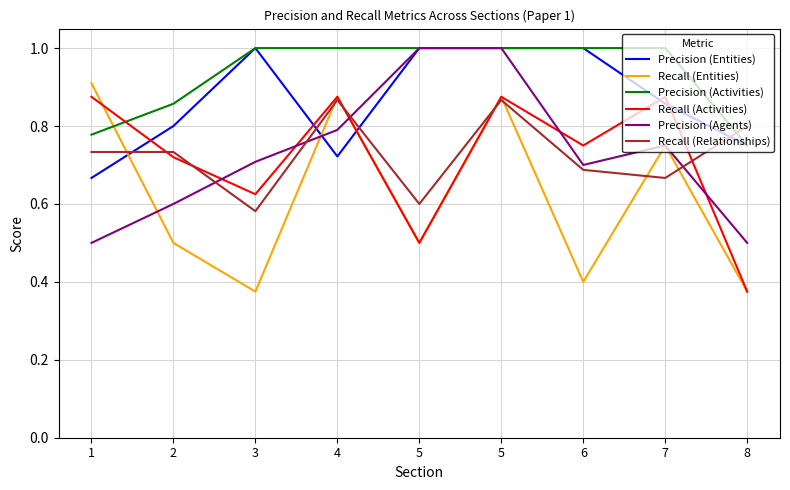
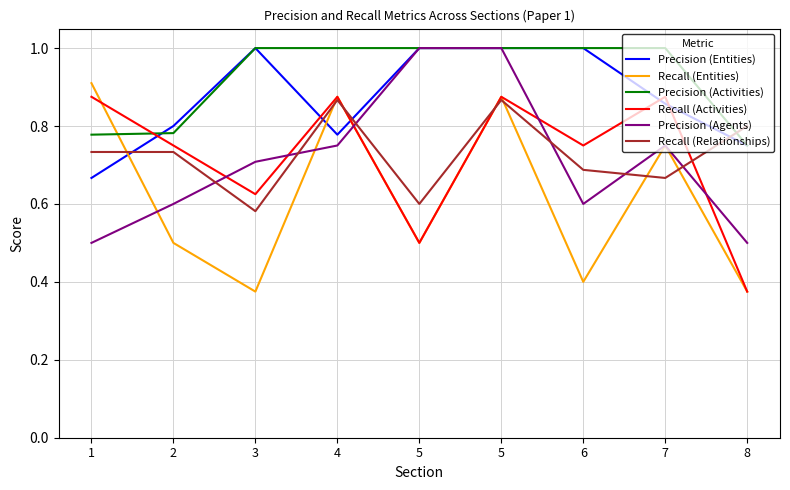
  {
    "Precision (Entities)": {
      "1": 0.67,
      "2": 0.80,
-     "4": 0.72
+     "4": 0.78
    },
    "Recall (Entities)": {
      "1": 0.91,
      "2": 0.50,
      "3": 0.38,
      "6": 0.40
    },
    "Precision (Activities)": {
      "1": 0.78,
-     "2": 0.86,
+     "2": 0.78,
      "4": 1.00
    },
    "Recall (Activities)": {
      "1": 0.88,
-     "2": 0.72,
+     "2": 0.75,
      "3": 0.63,
      "6": 0.75
    },
    "Precision (Agents)": {
      "1": 0.50,
      "2": 0.60,
      "3": 0.71,
-     "4": 0.79,
-     "6": 0.7,
+     "4": 0.75,
+     "6": 0.6,
      "8": 0.50
    },
    "Recall (Relationships)": {
      "1": 0.73,
      "2": 0.73,
      "3": 0.58,
      "4": 0.87,
      "6": 0.69,
      "7": 0.67
    }
  }
